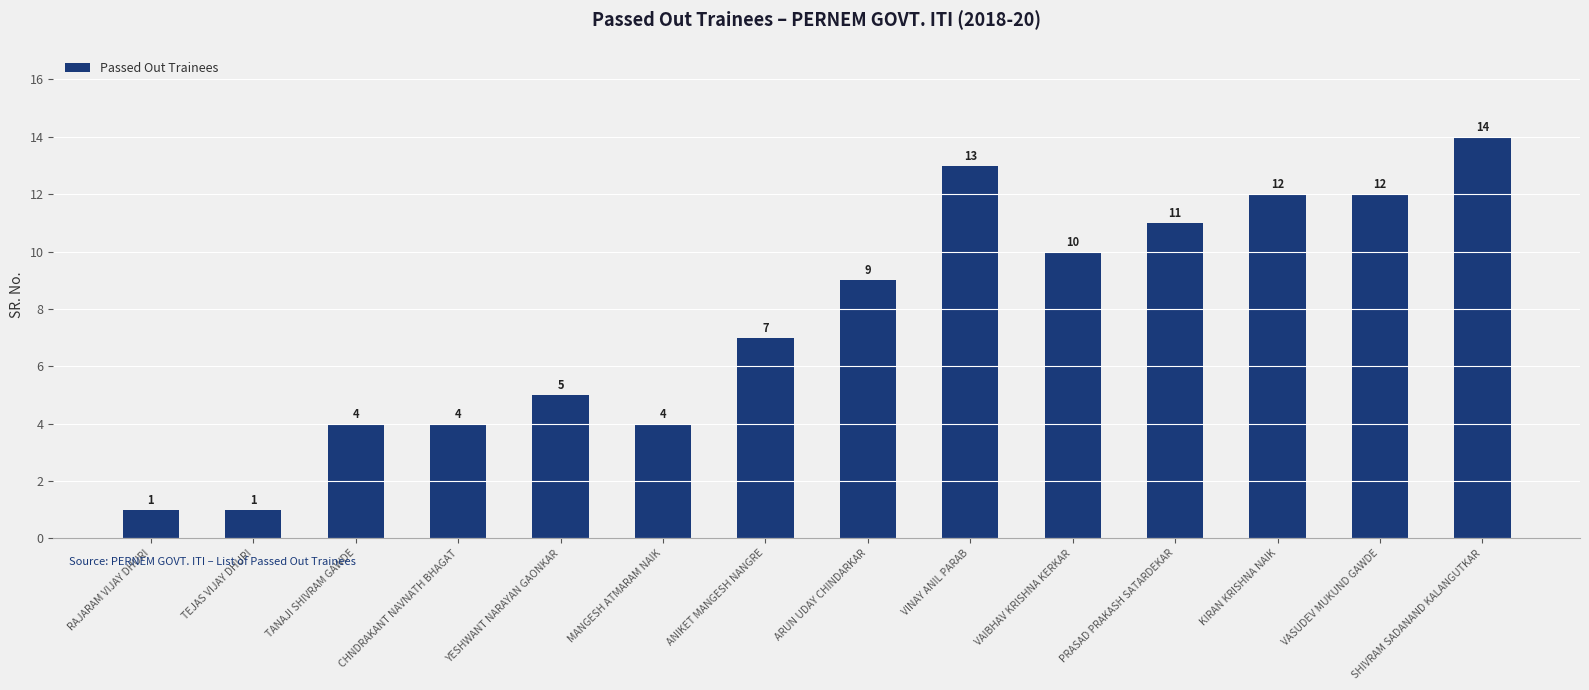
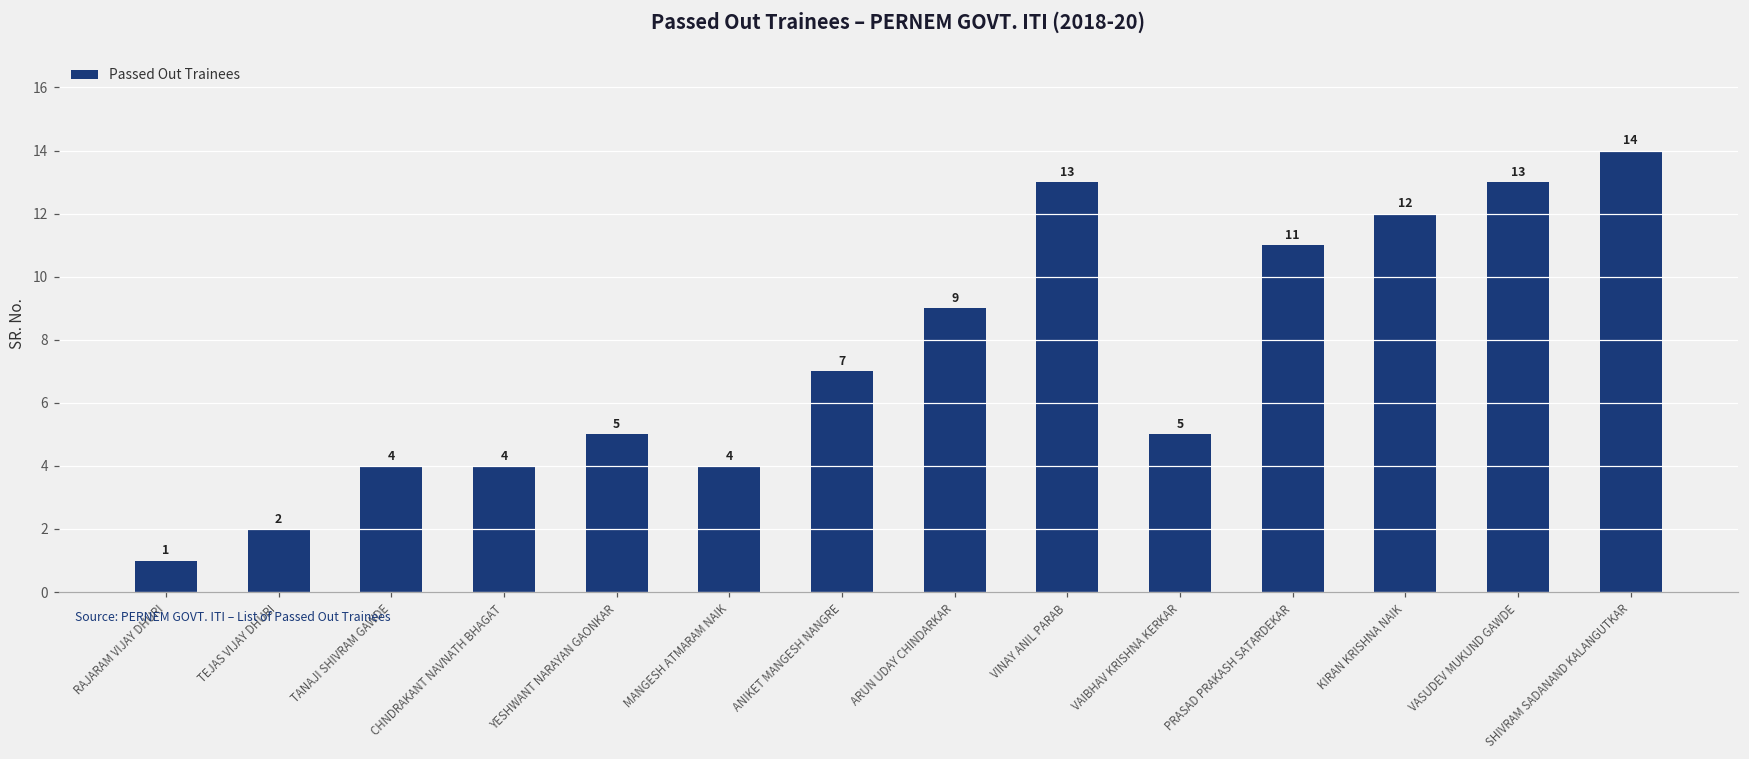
  {
    "RAJARAM VIJAY DHURI": 1,
-   "TEJAS VIJAY DHURI": 1,
+   "TEJAS VIJAY DHURI": 2,
    "TANAJI SHIVRAM GAWDE": 4,
    "CHNDRAKANT NAVNATH BHAGAT": 4,
    "YESHWANT NARAYAN GAONKAR": 5,
    "MANGESH ATMARAM NAIK": 4,
    "ANIKET MANGESH NANGRE": 7,
    "ARUN UDAY CHINDARKAR": 9,
    "VINAY ANIL PARAB": 13,
-   "VAIBHAV KRISHNA KERKAR": 10,
+   "VAIBHAV KRISHNA KERKAR": 5,
    "PRASAD PRAKASH SATARDEKAR": 11,
    "KIRAN KRISHNA NAIK": 12,
-   "VASUDEV MUKUND GAWDE": 12,
+   "VASUDEV MUKUND GAWDE": 13,
    "SHIVRAM SADANAND KALANGUTKAR": 14
  }
